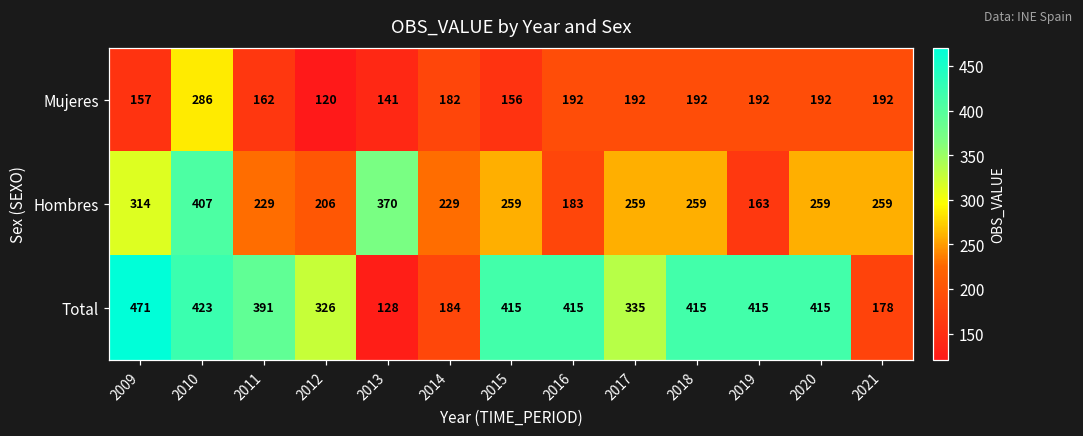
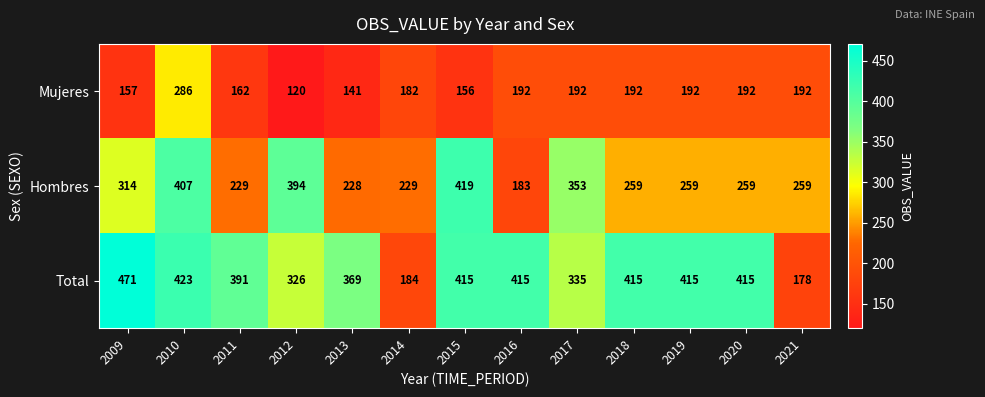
  {
    "Mujeres": {
      "2009": 157,
      "2010": 286,
      "2011": 162,
      "2012": 120,
      "2013": 141,
      "2014": 182,
      "2015": 156,
      "2016": 192,
      "2017": 192,
      "2018": 192,
      "2019": 192,
      "2020": 192,
      "2021": 192
    },
    "Hombres": {
      "2009": 314,
      "2010": 407,
      "2011": 229,
-     "2012": 206,
-     "2013": 370,
+     "2012": 394,
+     "2013": 228,
      "2014": 229,
-     "2015": 259,
+     "2015": 419,
      "2016": 183,
-     "2017": 259,
+     "2017": 353,
      "2018": 259,
-     "2019": 163,
+     "2019": 259,
      "2020": 259,
      "2021": 259
    },
    "Total": {
      "2009": 471,
      "2010": 423,
      "2011": 391,
      "2012": 326,
-     "2013": 128,
+     "2013": 369,
      "2014": 184,
      "2015": 415,
      "2016": 415,
      "2017": 335,
      "2018": 415,
      "2019": 415,
      "2020": 415,
      "2021": 178
    }
  }
